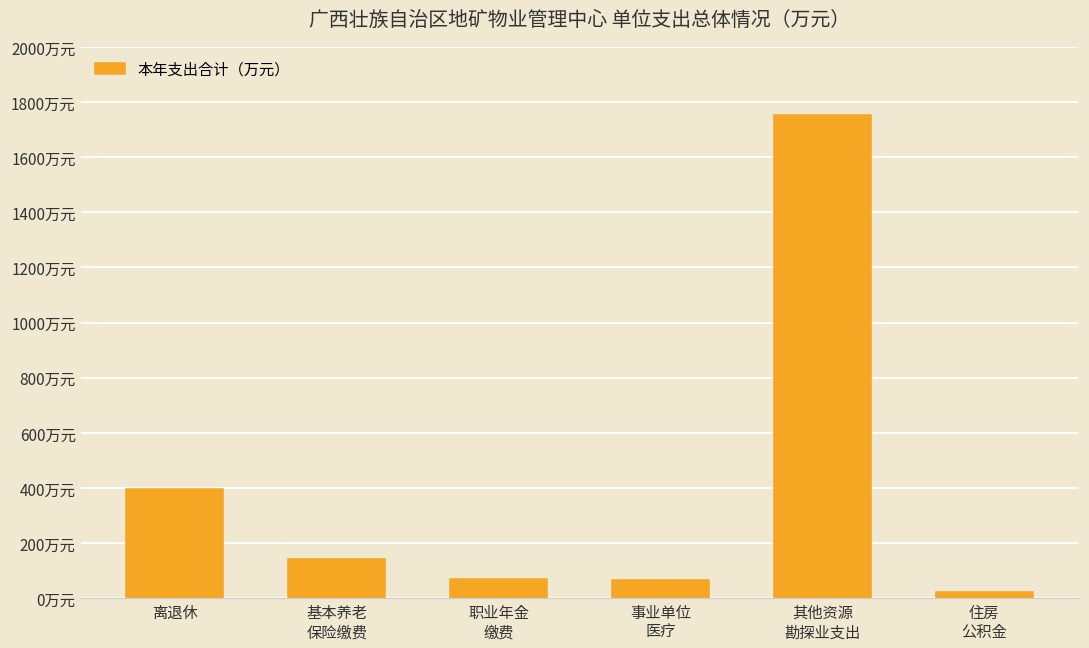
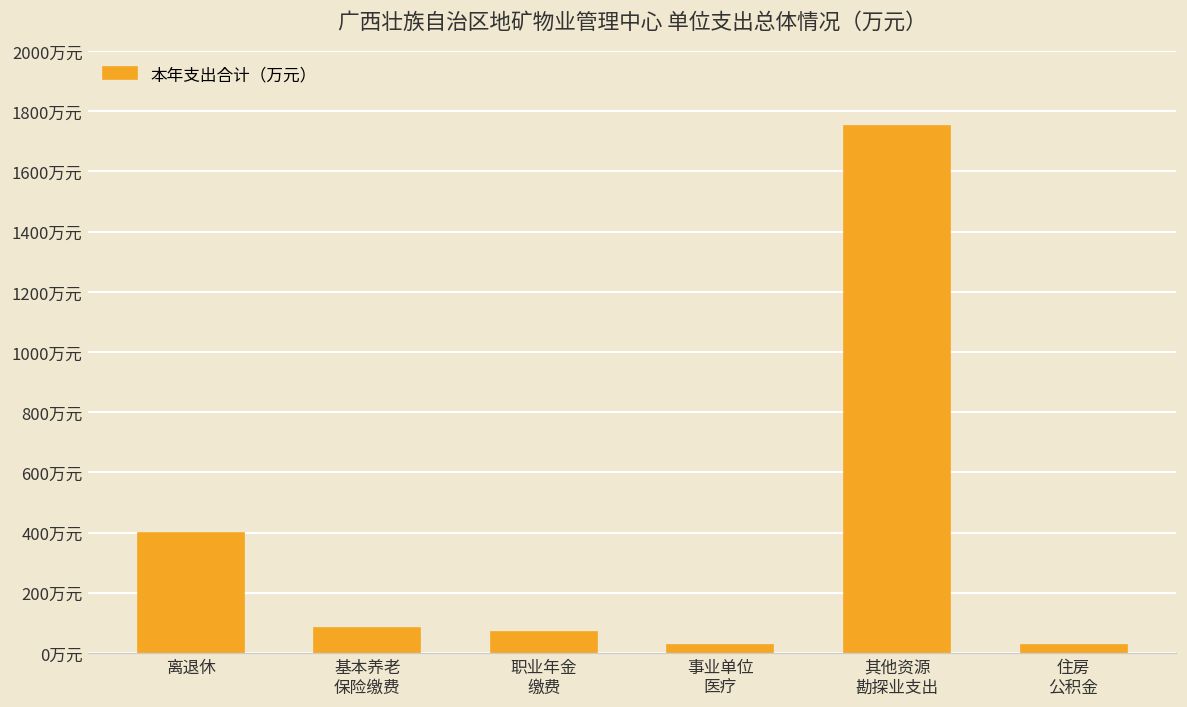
  {
    "离退休": "400万元",
-   "基本养老 保险缴费": "140万元",
+   "基本养老 保险缴费": "80万元",
    "职业年金 缴费": "70万元",
-   "事业单位 医疗": "70万元",
+   "事业单位 医疗": "30万元",
    "其他资源 勘探业支出": "1750万元",
    "住房 公积金": "30万元"
  }
